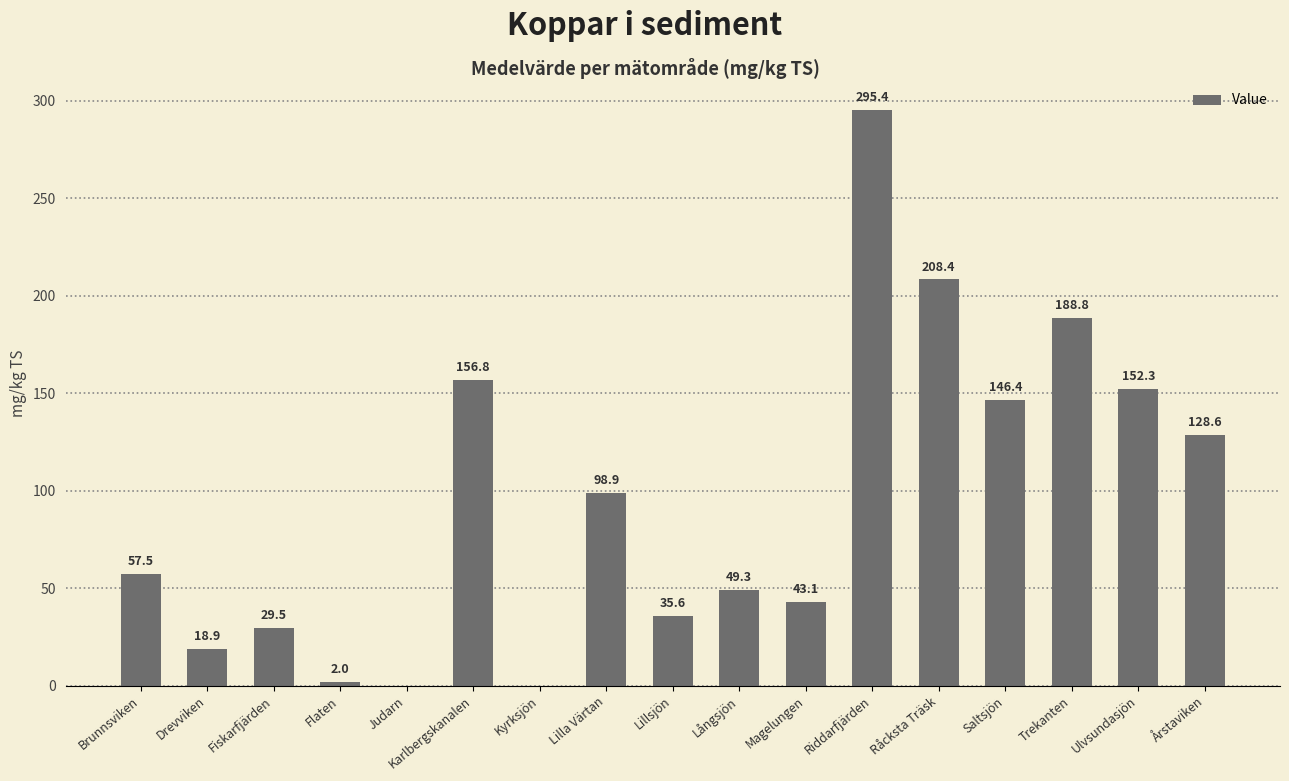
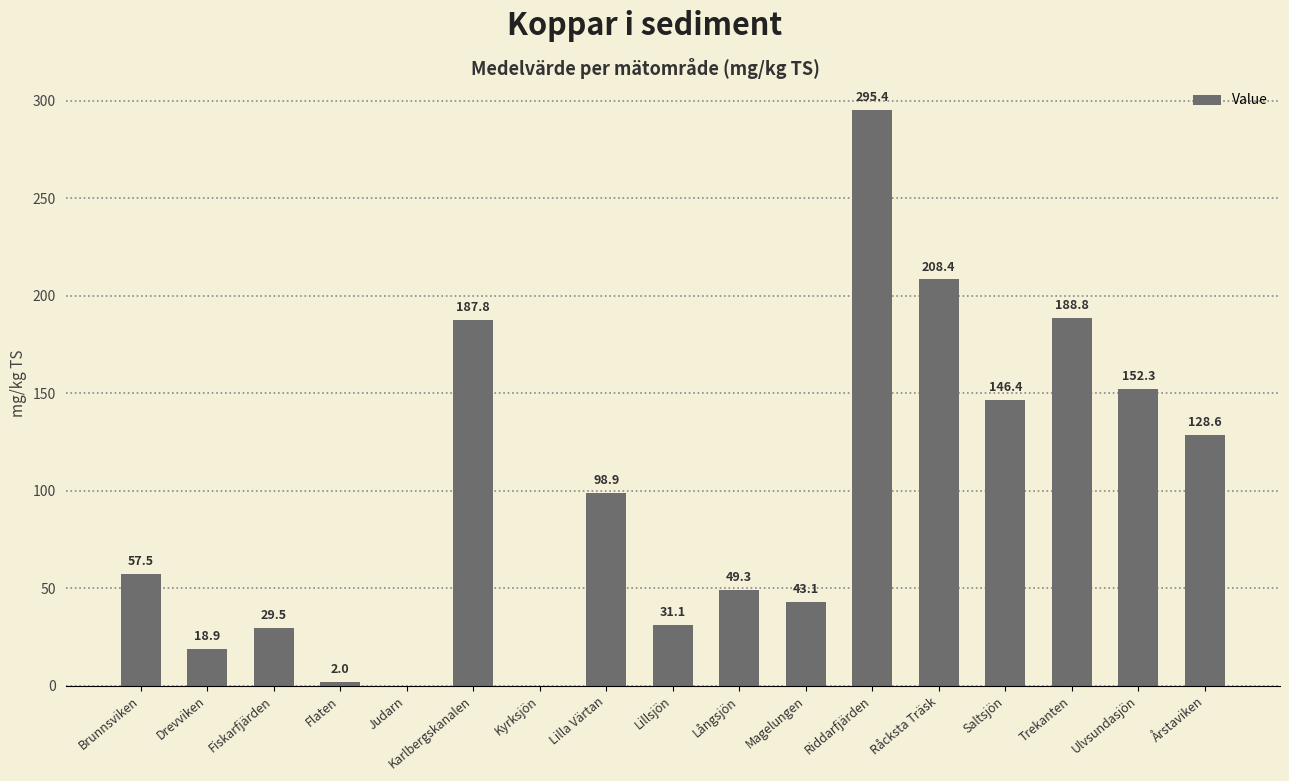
  {
    "Brunnsviken": 57.5,
    "Drevviken": 18.9,
    "Fiskarfjärden": 29.5,
    "Flaten": 2.0,
-   "Karlbergskanalen": 156.8,
+   "Karlbergskanalen": 187.8,
    "Lilla Värtan": 98.9,
-   "Lillsjön": 35.6,
+   "Lillsjön": 31.1,
    "Långsjön": 49.3,
    "Magelungen": 43.1,
    "Riddarfjärden": 295.4,
    "Råcksta Träsk": 208.4,
    "Saltsjön": 146.4,
    "Trekanten": 188.8,
    "Ulvsundasjön": 152.3,
    "Årstaviken": 128.6
  }
